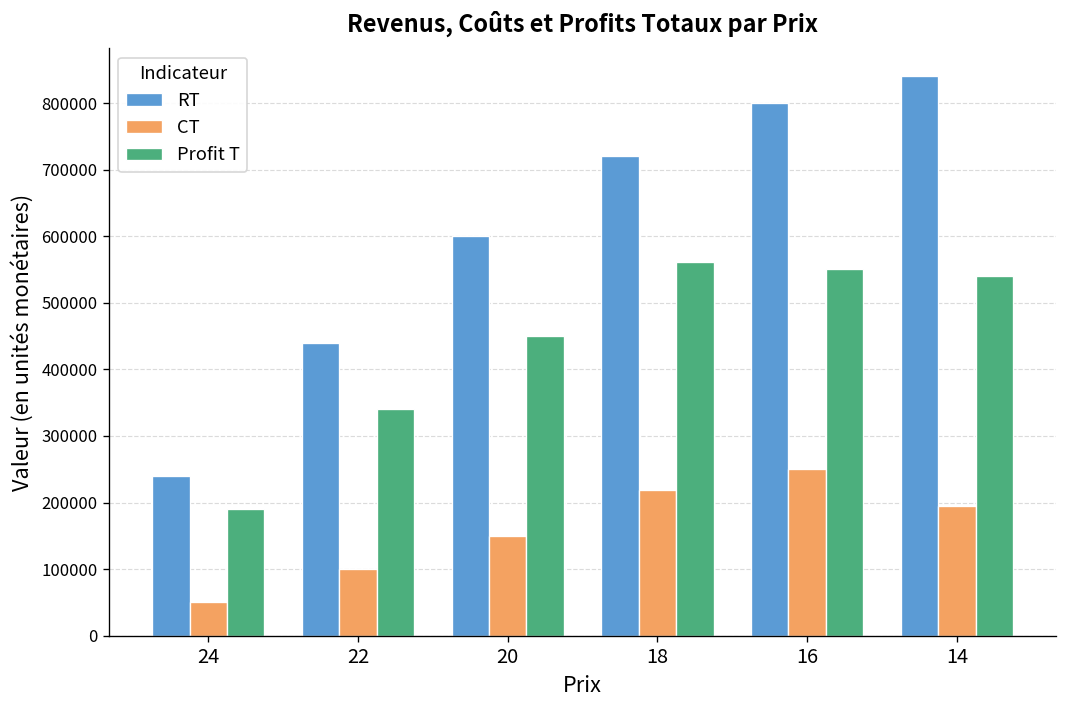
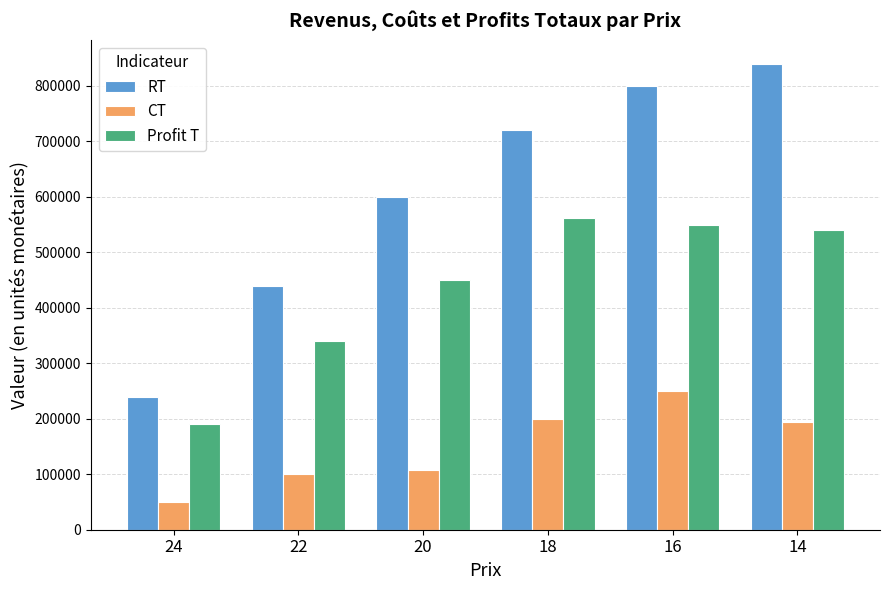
  {
    "RT": {
      "24": 240000,
      "22": 440000,
      "20": 600000,
      "18": 720000,
      "16": 800000,
      "14": 840000
    },
    "CT": {
      "24": 50000,
      "22": 100000,
-     "20": 150000,
-     "18": 220000,
+     "20": 110000,
+     "18": 200000,
      "16": 250000,
      "14": 190000
    },
    "Profit T": {
      "24": 190000,
      "22": 340000,
      "20": 450000,
      "18": 560000,
      "16": 550000,
      "14": 540000
    }
  }
